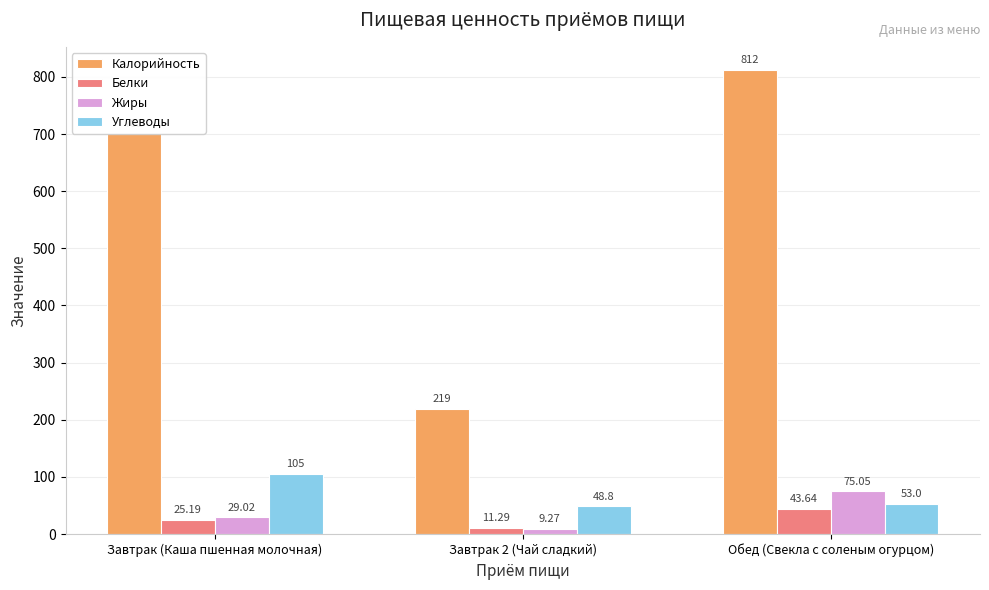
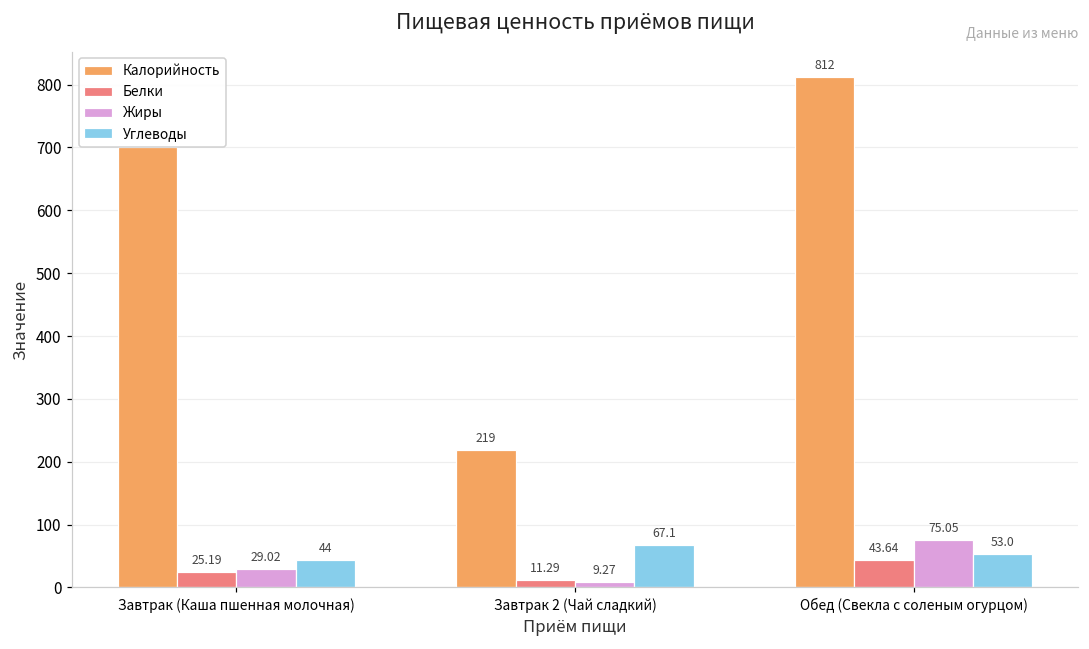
  {
    "Жиры": {
      "Завтрак (Каша пшенная молочная)": 29.02,
      "Завтрак 2 (Чай сладкий)": 9.27,
      "Обед (Свекла с соленым огурцом)": 75.05
    },
    "Углеводы": {
-     "Завтрак (Каша пшенная молочная)": 105,
-     "Завтрак 2 (Чай сладкий)": 48.8,
+     "Завтрак (Каша пшенная молочная)": 44,
+     "Завтрак 2 (Чай сладкий)": 67.1,
      "Обед (Свекла с соленым огурцом)": 53.0
    }
  }
